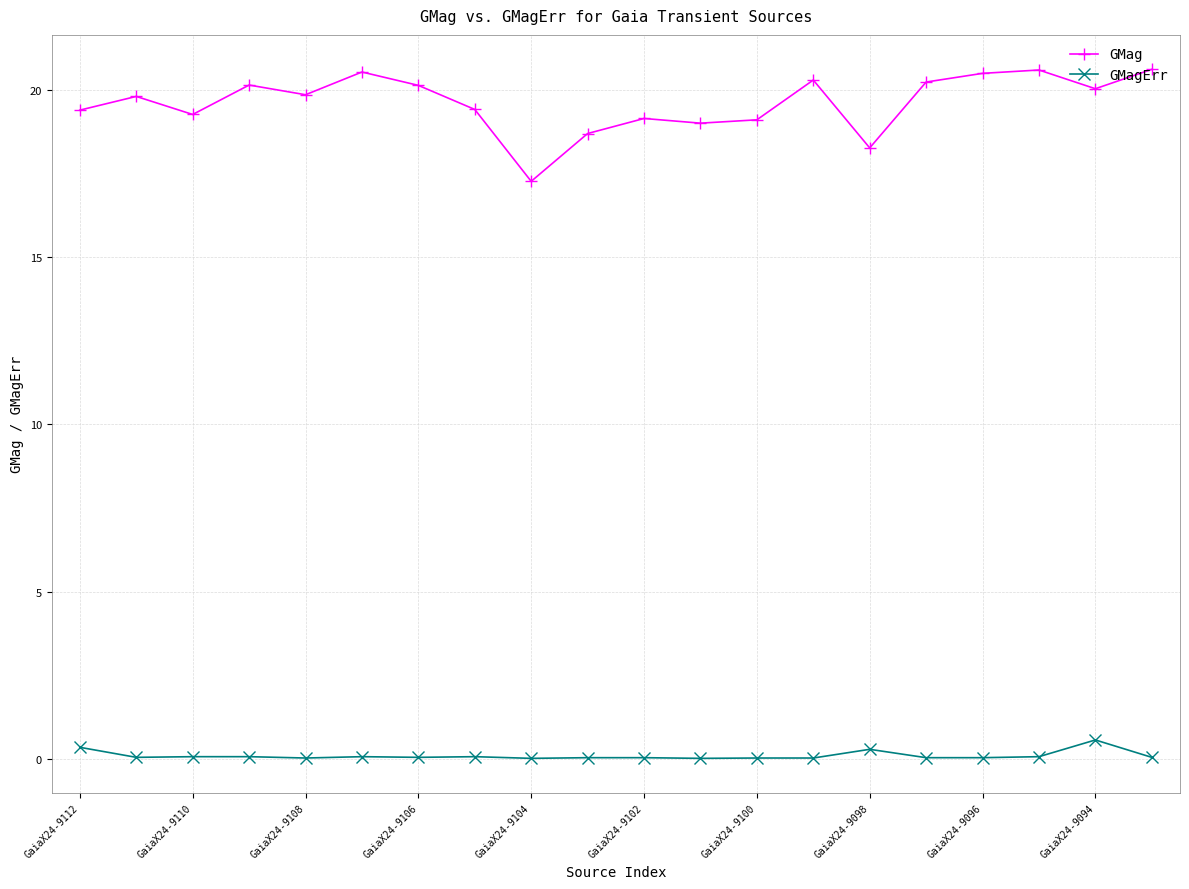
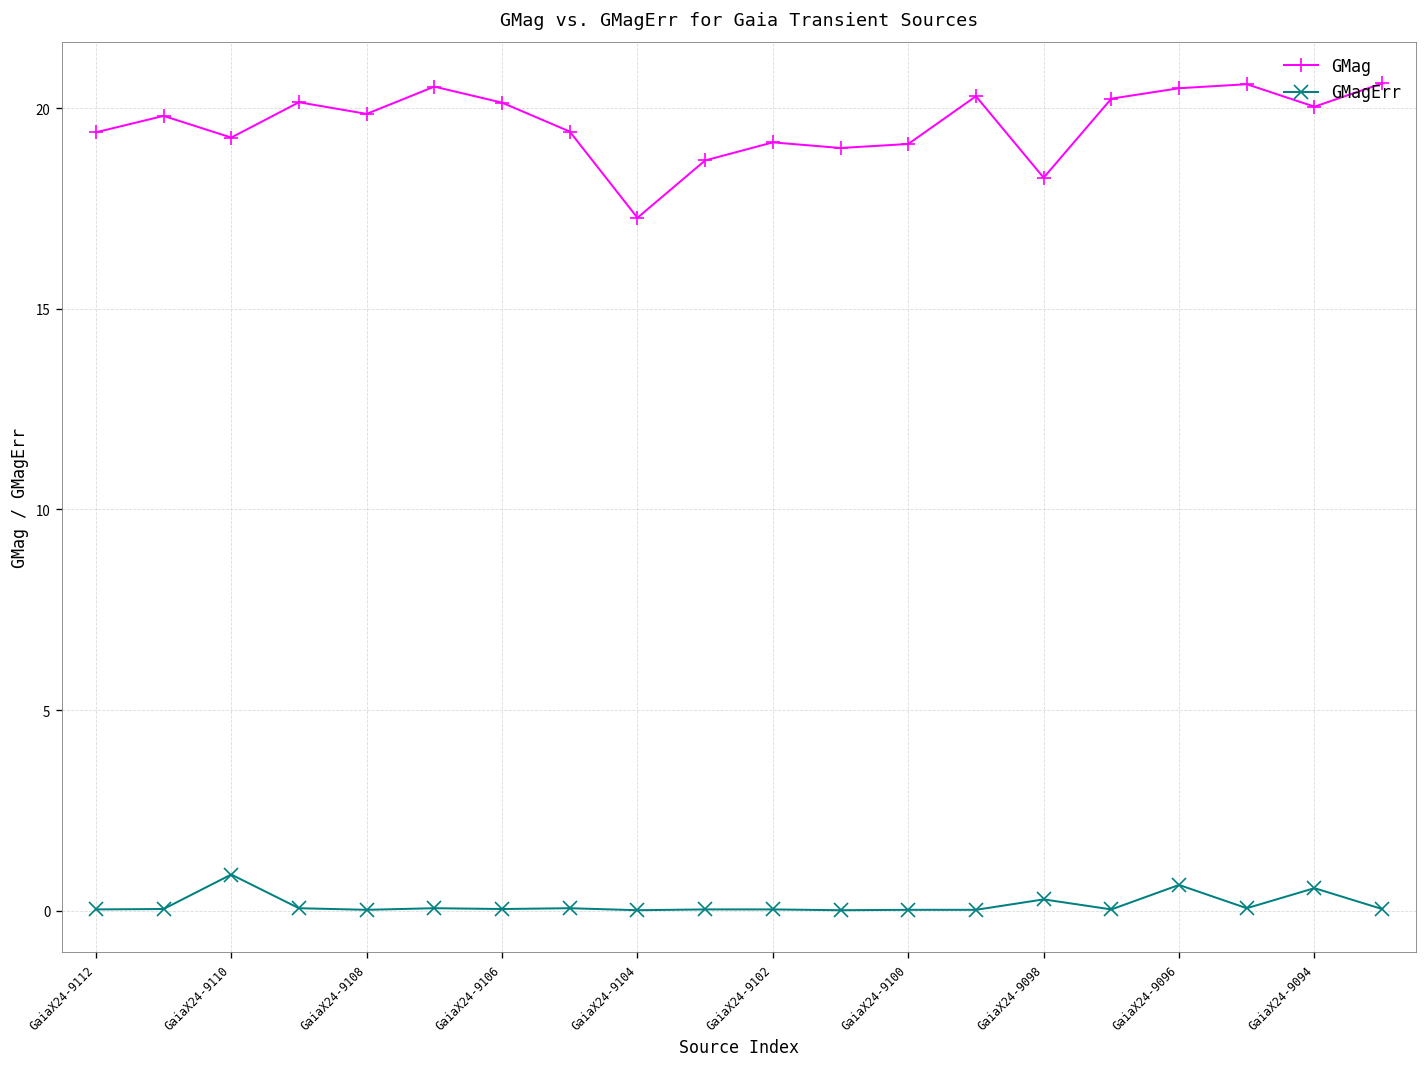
  {
    "GMag": {
      "GaiaX24-9112": 19.4,
      "GaiaX24-9110": 19.3,
      "GaiaX24-9108": 19.9,
      "GaiaX24-9106": 20.1,
      "GaiaX24-9104": 17.3,
      "GaiaX24-9102": 19.2,
      "GaiaX24-9100": 19.1,
      "GaiaX24-9098": 18.3,
      "GaiaX24-9096": 20.5,
      "GaiaX24-9094": 20.0
    },
    "GMagErr": {
-     "GaiaX24-9112": 0.3,
-     "GaiaX24-9110": 0.1,
+     "GaiaX24-9112": 0.0,
+     "GaiaX24-9110": 0.9,
      "GaiaX24-9108": 0.0,
      "GaiaX24-9106": 0.0,
      "GaiaX24-9104": 0.0,
      "GaiaX24-9102": 0.0,
      "GaiaX24-9100": 0.0,
      "GaiaX24-9098": 0.3,
-     "GaiaX24-9096": 0.0,
+     "GaiaX24-9096": 0.6,
      "GaiaX24-9094": 0.6
    }
  }
